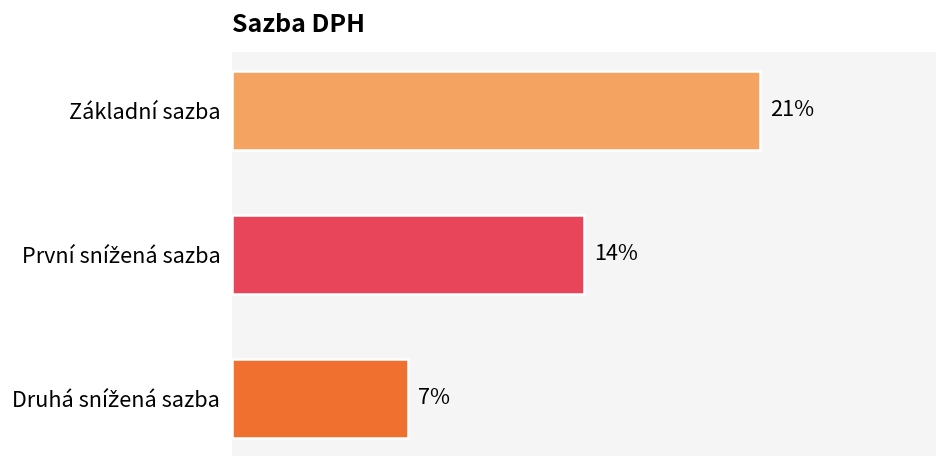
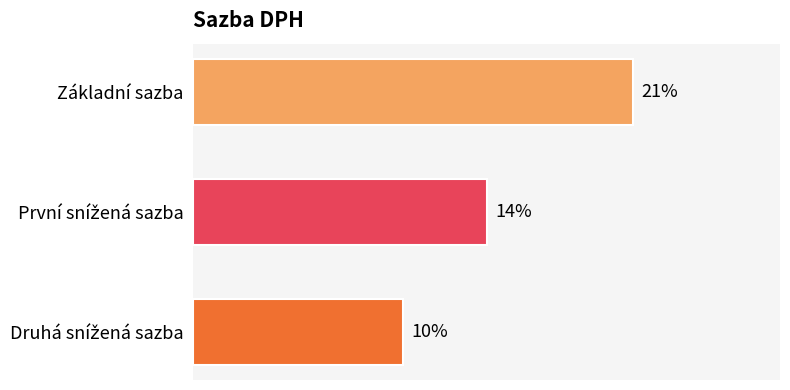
  {
    "Základní sazba": "21%",
    "První snížená sazba": "14%",
-   "Druhá snížená sazba": "7%"
+   "Druhá snížená sazba": "10%"
  }
